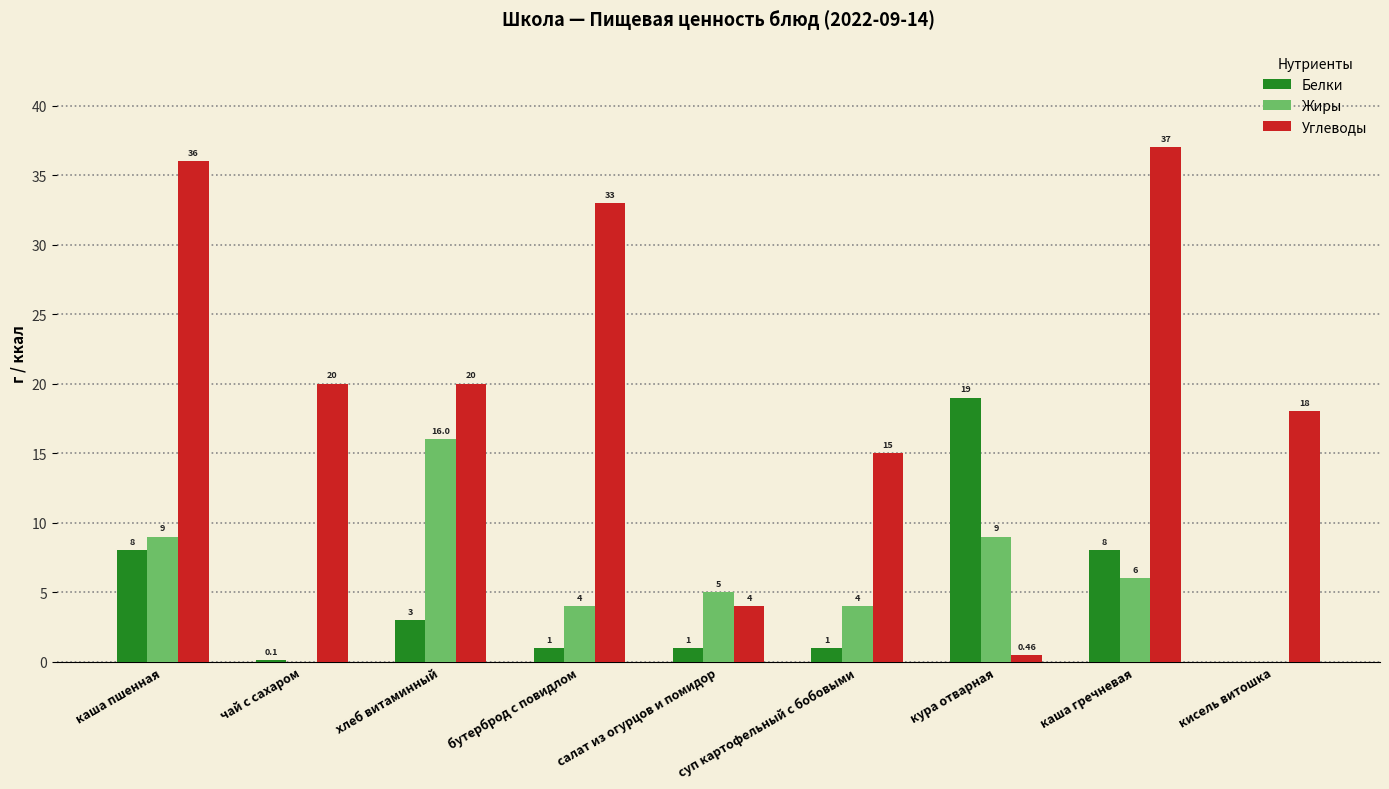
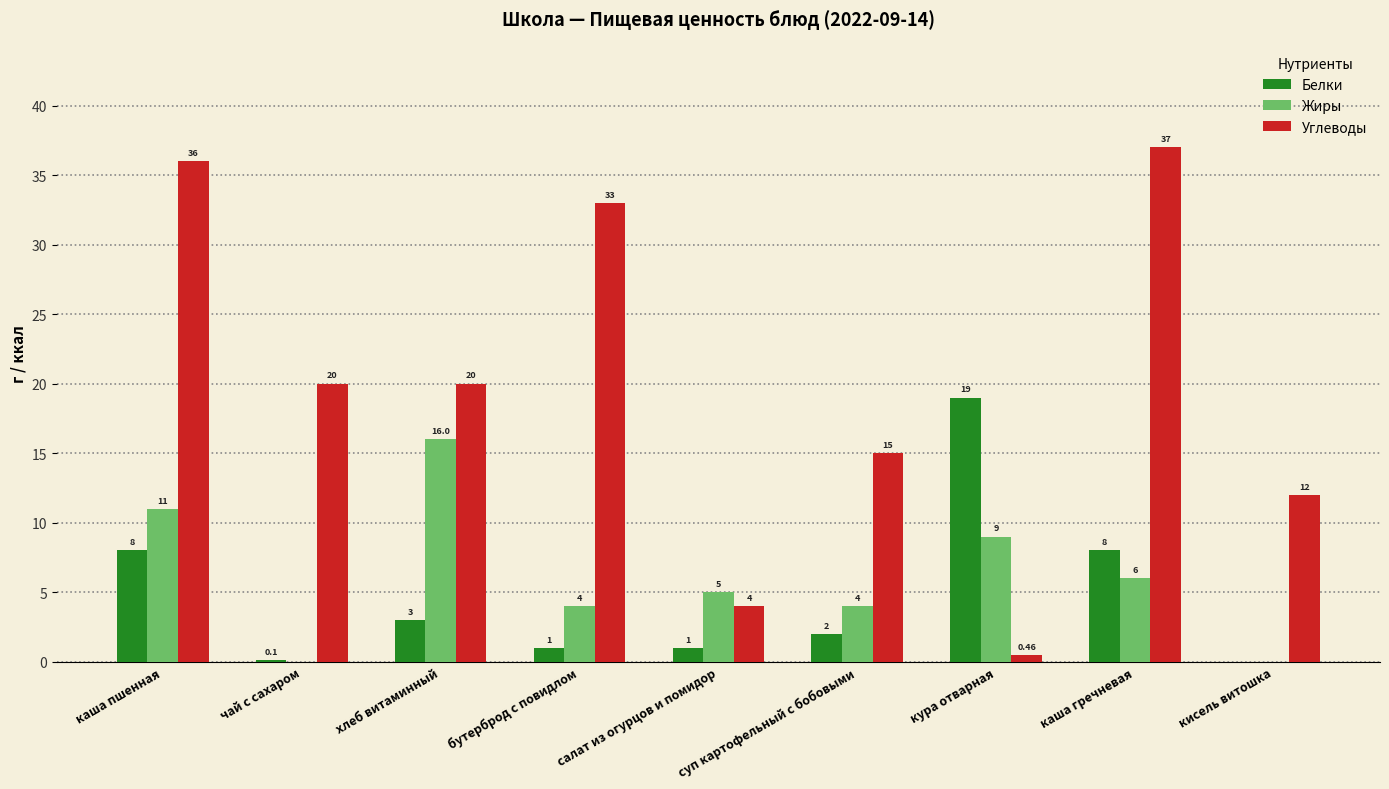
  {
    "Белки": {
      "каша пшенная": 8,
      "чай с сахаром": 0.1,
      "хлеб витаминный": 3,
      "бутерброд с повидлом": 1,
      "салат из огурцов и помидор": 1,
-     "суп картофельный с бобовыми": 1,
+     "суп картофельный с бобовыми": 2,
      "кура отварная": 19,
      "каша гречневая": 8
    },
    "Жиры": {
-     "каша пшенная": 9,
+     "каша пшенная": 11,
      "хлеб витаминный": 16.0,
      "бутерброд с повидлом": 4,
      "салат из огурцов и помидор": 5,
      "суп картофельный с бобовыми": 4,
      "кура отварная": 9,
      "каша гречневая": 6
    },
    "Углеводы": {
      "каша пшенная": 36,
      "чай с сахаром": 20,
      "хлеб витаминный": 20,
      "бутерброд с повидлом": 33,
      "салат из огурцов и помидор": 4,
      "суп картофельный с бобовыми": 15,
      "кура отварная": 0.46,
      "каша гречневая": 37,
-     "кисель витошка": 18
+     "кисель витошка": 12
    }
  }
